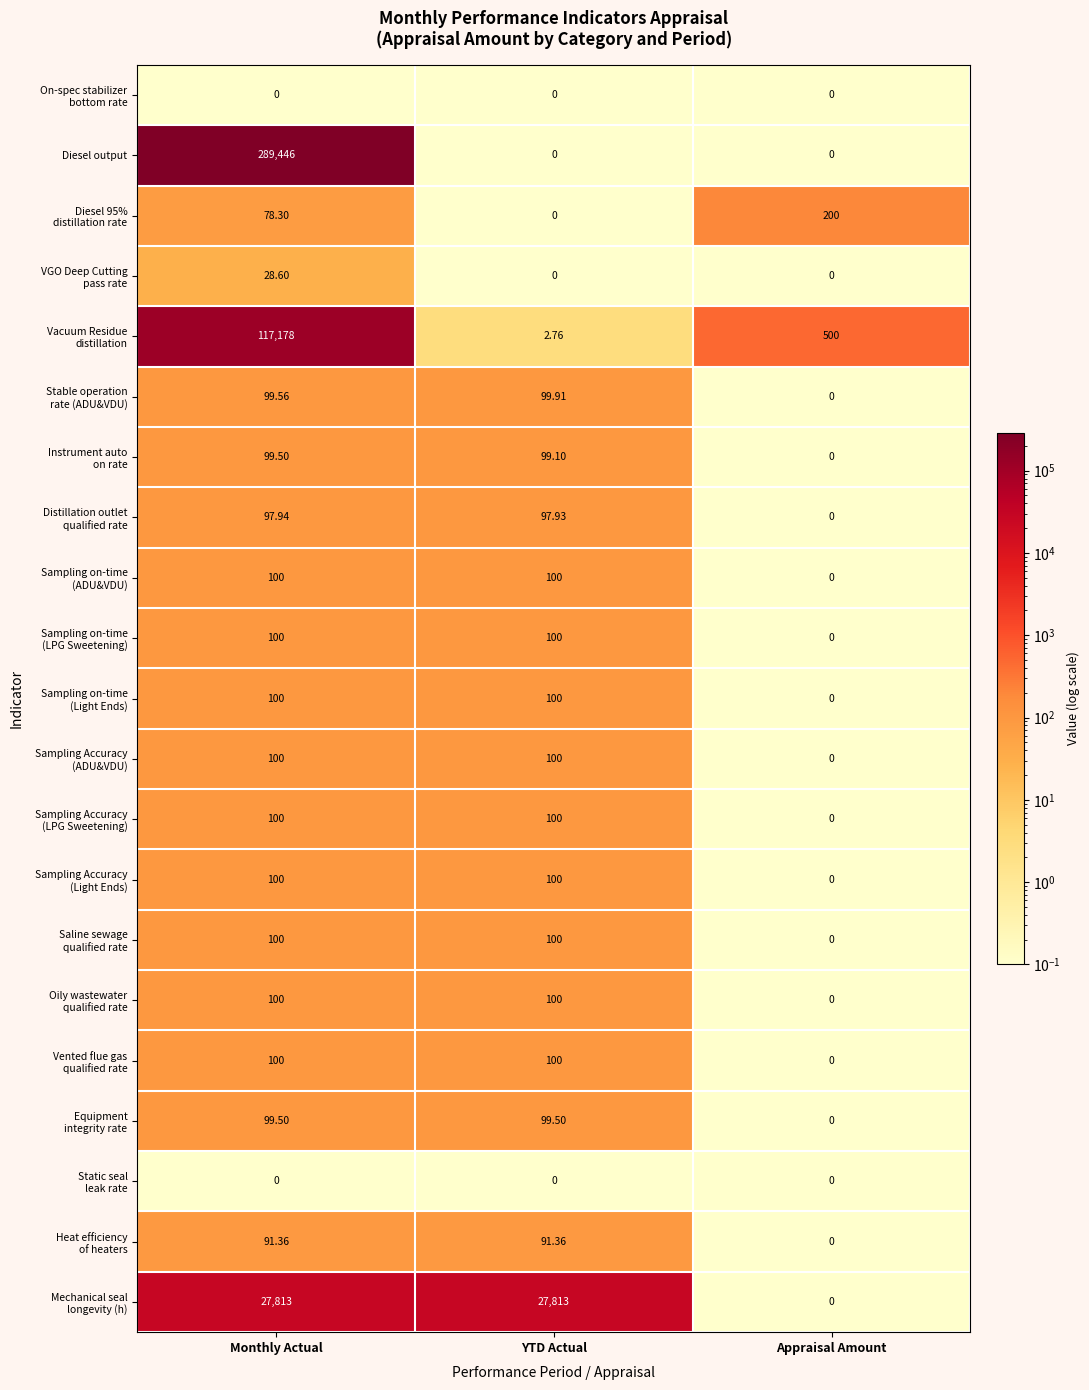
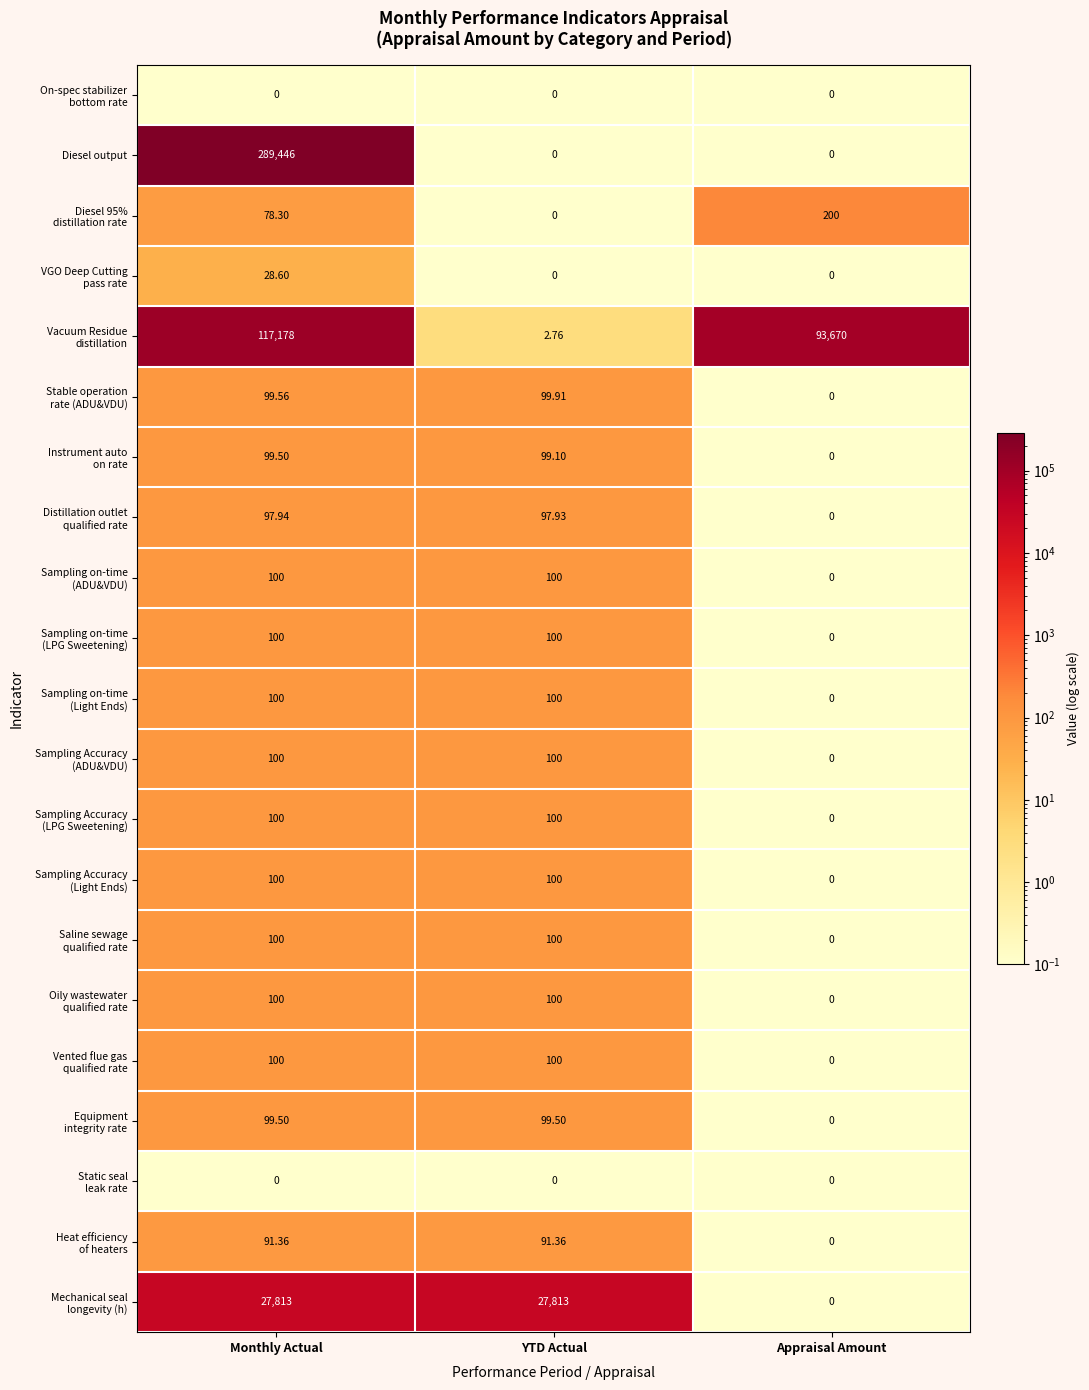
  {
    "On-spec stabilizer bottom rate": {
      "Monthly Actual": "0",
      "YTD Actual": "0",
      "Appraisal Amount": "0"
    },
    "Diesel output": {
      "Monthly Actual": "289,446",
      "YTD Actual": "0",
      "Appraisal Amount": "0"
    },
    "Diesel 95% distillation rate": {
      "Monthly Actual": "78.30",
      "YTD Actual": "0",
      "Appraisal Amount": "200"
    },
    "VGO Deep Cutting pass rate": {
      "Monthly Actual": "28.60",
      "YTD Actual": "0",
      "Appraisal Amount": "0"
    },
    "Vacuum Residue distillation": {
      "Monthly Actual": "117,178",
      "YTD Actual": "2.76",
-     "Appraisal Amount": "500"
+     "Appraisal Amount": "93,670"
    },
    "Stable operation rate (ADU&VDU)": {
      "Monthly Actual": "99.56",
      "YTD Actual": "99.91",
      "Appraisal Amount": "0"
    },
    "Instrument auto on rate": {
      "Monthly Actual": "99.50",
      "YTD Actual": "99.10",
      "Appraisal Amount": "0"
    },
    "Distillation outlet qualified rate": {
      "Monthly Actual": "97.94",
      "YTD Actual": "97.93",
      "Appraisal Amount": "0"
    },
    "Sampling on-time (ADU&VDU)": {
      "Monthly Actual": "100",
      "YTD Actual": "100",
      "Appraisal Amount": "0"
    },
    "Sampling on-time (LPG Sweetening)": {
      "Monthly Actual": "100",
      "YTD Actual": "100",
      "Appraisal Amount": "0"
    },
    "Sampling on-time (Light Ends)": {
      "Monthly Actual": "100",
      "YTD Actual": "100",
      "Appraisal Amount": "0"
    },
    "Sampling Accuracy (ADU&VDU)": {
      "Monthly Actual": "100",
      "YTD Actual": "100",
      "Appraisal Amount": "0"
    },
    "Sampling Accuracy (LPG Sweetening)": {
      "Monthly Actual": "100",
      "YTD Actual": "100",
      "Appraisal Amount": "0"
    },
    "Sampling Accuracy (Light Ends)": {
      "Monthly Actual": "100",
      "YTD Actual": "100",
      "Appraisal Amount": "0"
    },
    "Saline sewage qualified rate": {
      "Monthly Actual": "100",
      "YTD Actual": "100",
      "Appraisal Amount": "0"
    },
    "Oily wastewater qualified rate": {
      "Monthly Actual": "100",
      "YTD Actual": "100",
      "Appraisal Amount": "0"
    },
    "Vented flue gas qualified rate": {
      "Monthly Actual": "100",
      "YTD Actual": "100",
      "Appraisal Amount": "0"
    },
    "Equipment integrity rate": {
      "Monthly Actual": "99.50",
      "YTD Actual": "99.50",
      "Appraisal Amount": "0"
    },
    "Static seal leak rate": {
      "Monthly Actual": "0",
      "YTD Actual": "0",
      "Appraisal Amount": "0"
    },
    "Heat efficiency of heaters": {
      "Monthly Actual": "91.36",
      "YTD Actual": "91.36",
      "Appraisal Amount": "0"
    },
    "Mechanical seal longevity (h)": {
      "Monthly Actual": "27,813",
      "YTD Actual": "27,813",
      "Appraisal Amount": "0"
    }
  }
